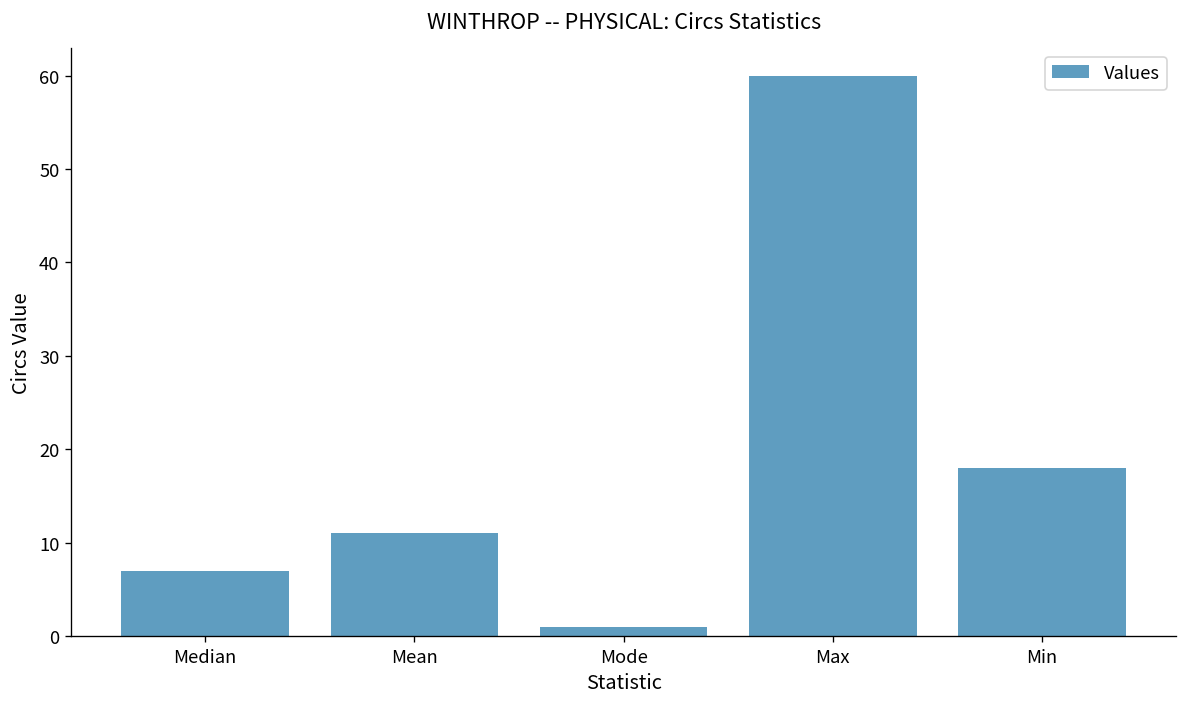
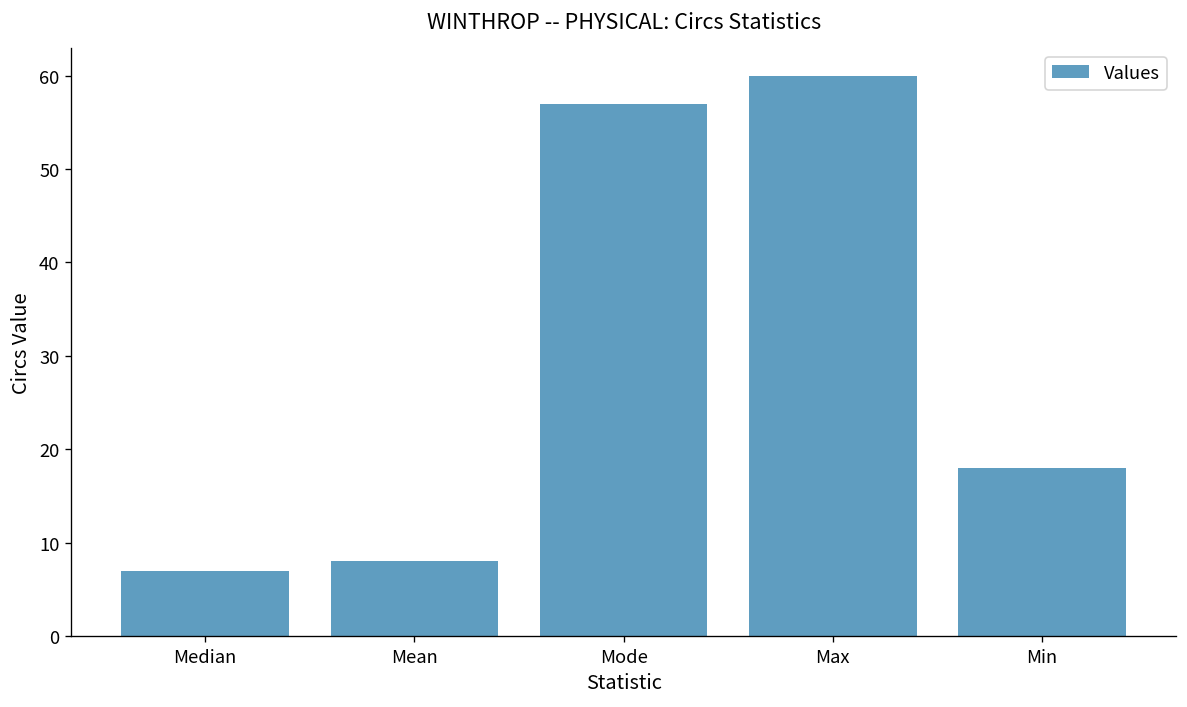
  {
    "Median": 7,
-   "Mean": 11,
-   "Mode": 1,
+   "Mean": 8,
+   "Mode": 57,
    "Max": 60,
    "Min": 18
  }
